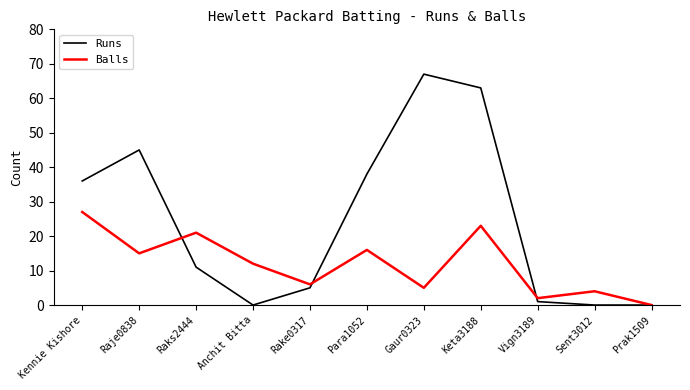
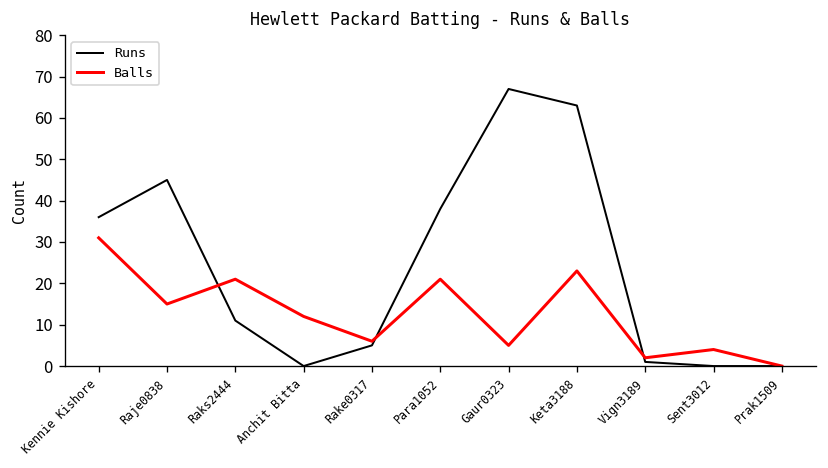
  {
    "Runs": {
      "Kennie Kishore": 36,
      "Raje0838": 45,
      "Raks2444": 11,
      "Anchit Bitta": 0,
      "Rake0317": 5,
      "Para1052": 38,
      "Gaur0323": 67,
      "Keta3188": 63,
      "Vign3189": 1,
      "Sent3012": 0
    },
    "Balls": {
-     "Kennie Kishore": 27,
+     "Kennie Kishore": 31,
      "Raje0838": 15,
      "Raks2444": 21,
      "Anchit Bitta": 12,
      "Rake0317": 6,
-     "Para1052": 16,
+     "Para1052": 21,
      "Gaur0323": 5,
      "Keta3188": 23,
      "Vign3189": 2,
      "Sent3012": 4
    }
  }
